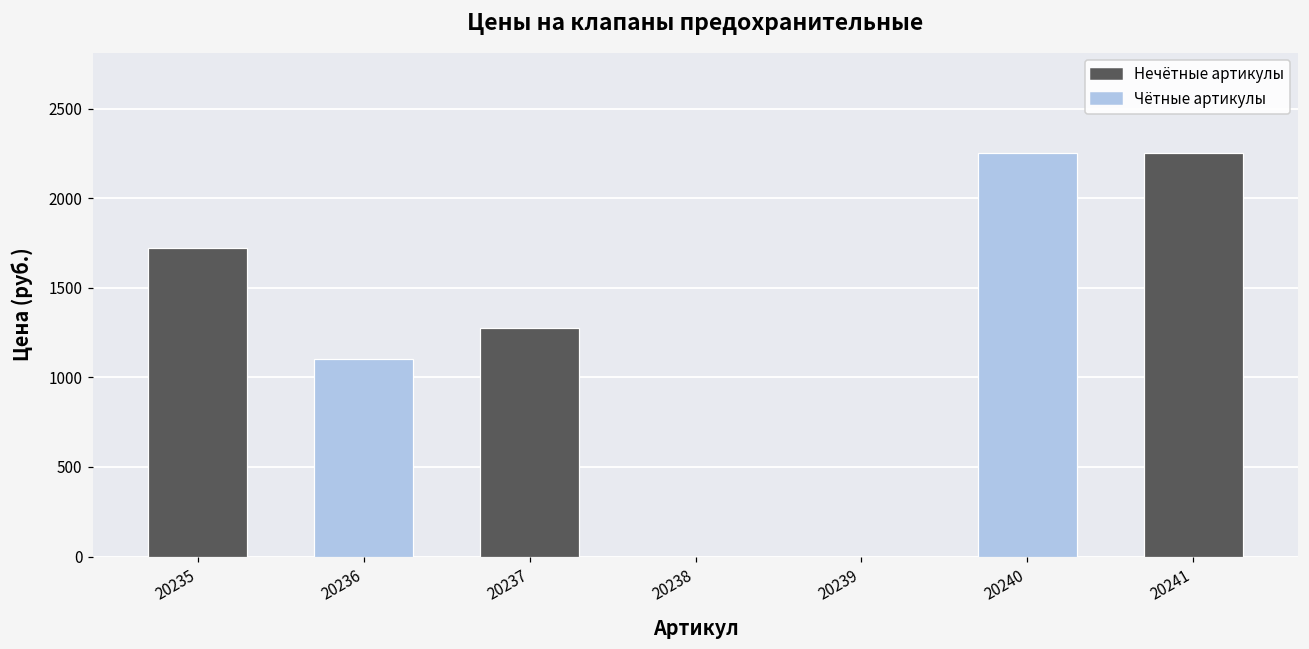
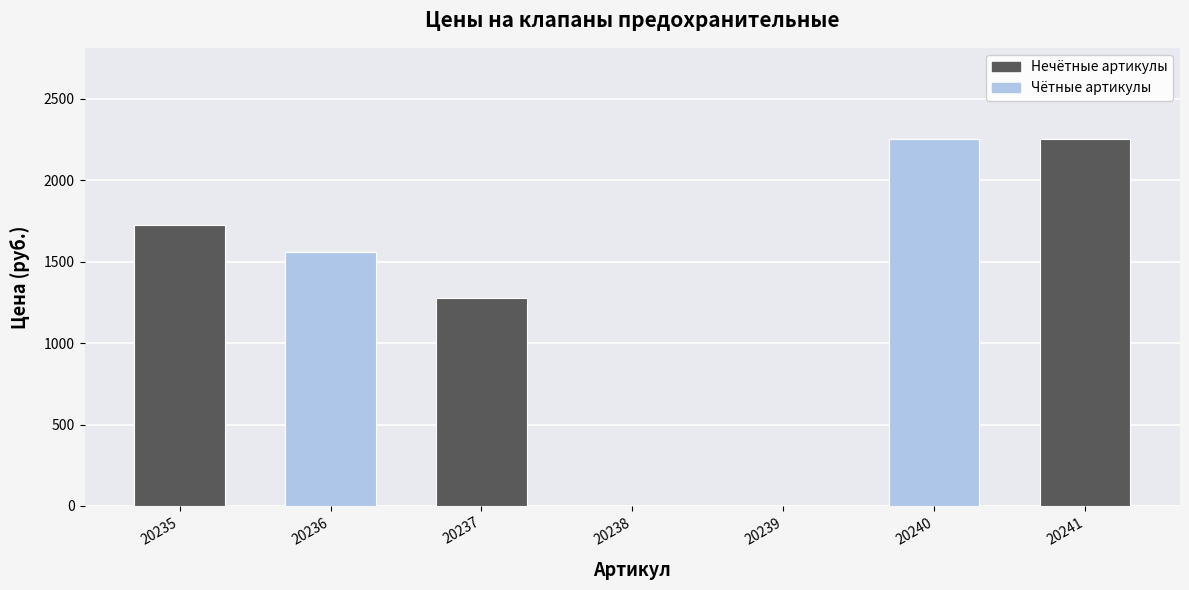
  {
    "20235": 1720,
-   "20236": 1100,
+   "20236": 1560,
    "20237": 1280,
    "20238": 0,
    "20239": 0,
    "20240": 2250,
    "20241": 2250
  }
